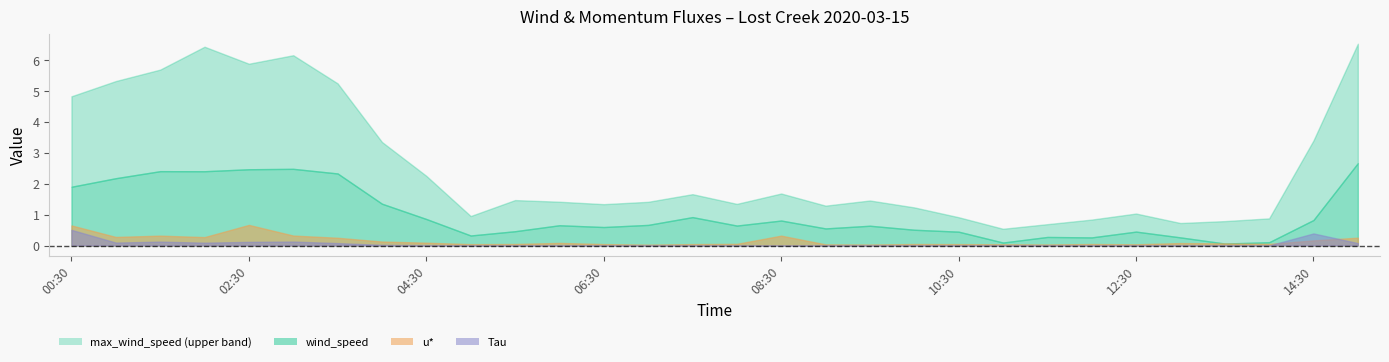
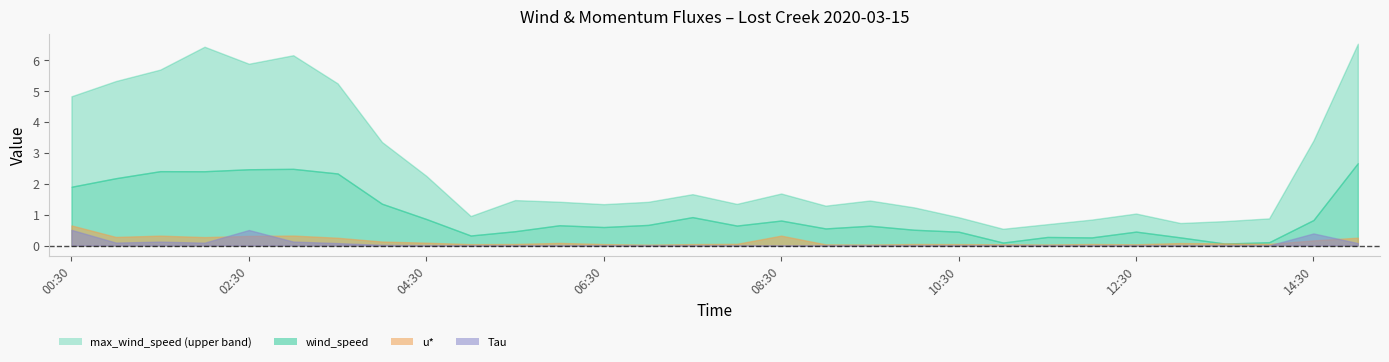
  {
    "u*": {
      "00:30": 0.7,
-     "02:30": 0.7,
+     "02:30": 0.3,
      "08:30": 0.3,
      "14:30": 0.2
    },
    "Tau": {
      "00:30": 0.5,
-     "02:30": 0.1,
+     "02:30": 0.5,
      "14:30": 0.4
    }
  }
